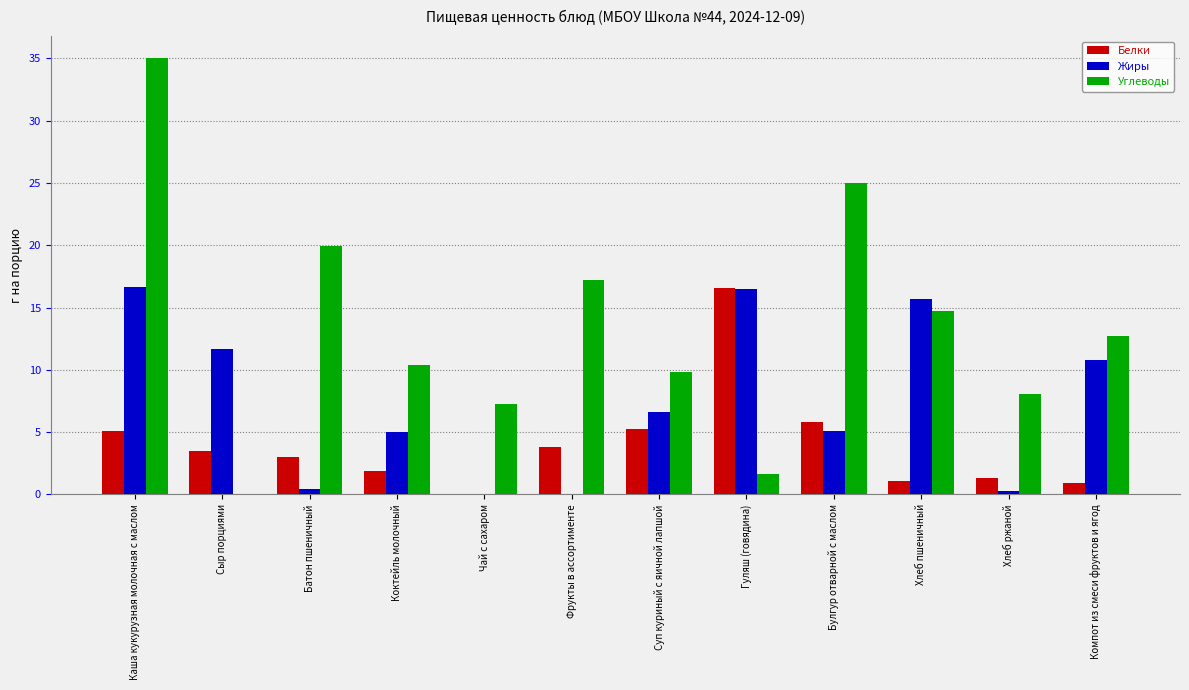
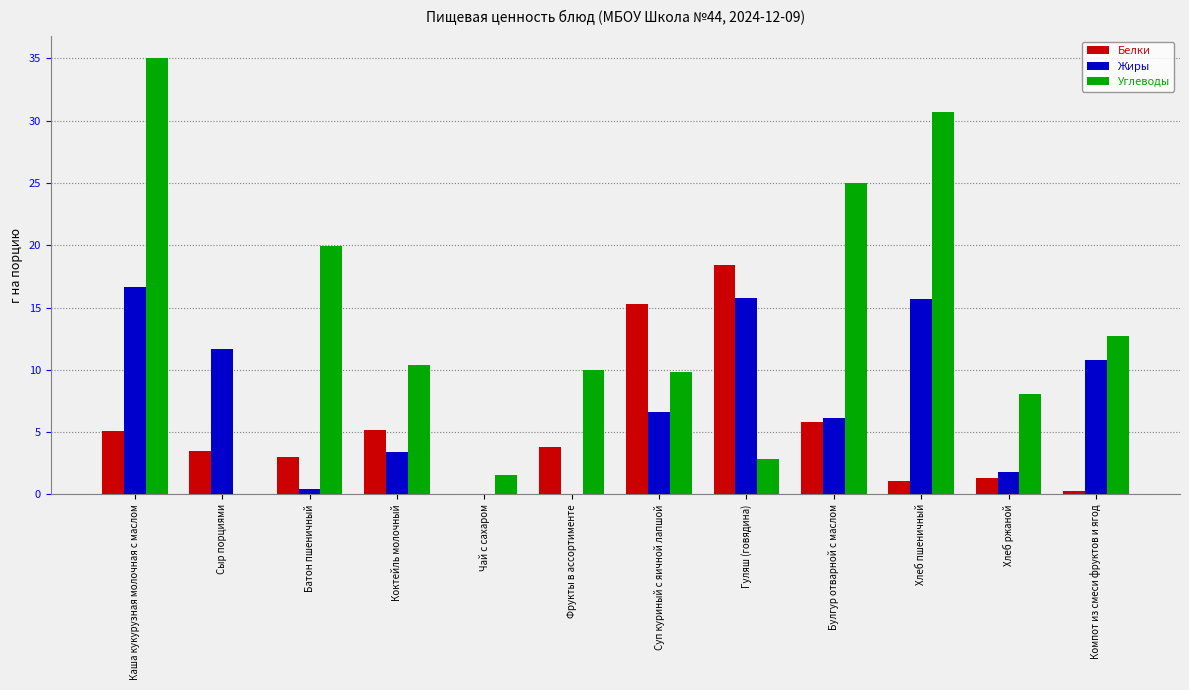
  {
    "Белки": {
      "Каша кукурузная молочная с маслом": 5.1,
      "Сыр порциями": 3.5,
      "Батон пшеничный": 3.0,
-     "Коктейль молочный": 1.9,
+     "Коктейль молочный": 5.2,
      "Чай с сахаром": 0.0,
      "Фрукты в ассортименте": 3.8,
-     "Суп куриный с яичной лапшой": 5.3,
-     "Гуляш (говядина)": 16.6,
+     "Суп куриный с яичной лапшой": 15.3,
+     "Гуляш (говядина)": 18.4,
      "Булгур отварной с маслом": 5.9,
      "Хлеб пшеничный": 1.1,
      "Хлеб ржаной": 1.3,
-     "Компот из смеси фруктов и ягод": 0.9
+     "Компот из смеси фруктов и ягод": 0.3
    },
    "Жиры": {
      "Каша кукурузная молочная с маслом": 16.7,
      "Сыр порциями": 11.7,
      "Батон пшеничный": 0.4,
-     "Коктейль молочный": 5.0,
+     "Коктейль молочный": 3.4,
      "Чай с сахаром": 0.0,
      "Фрукты в ассортименте": 0.0,
      "Суп куриный с яичной лапшой": 6.6,
-     "Гуляш (говядина)": 16.5,
-     "Булгур отварной с маслом": 5.1,
+     "Гуляш (говядина)": 15.8,
+     "Булгур отварной с маслом": 6.1,
      "Хлеб пшеничный": 15.7,
-     "Хлеб ржаной": 0.2,
+     "Хлеб ржаной": 1.8,
      "Компот из смеси фруктов и ягод": 10.8
    },
    "Углеводы": {
      "Каша кукурузная молочная с маслом": 35.1,
      "Сыр порциями": 0.0,
      "Батон пшеничный": 19.9,
      "Коктейль молочный": 10.4,
-     "Чай с сахаром": 7.3,
-     "Фрукты в ассортименте": 17.2,
+     "Чай с сахаром": 1.6,
+     "Фрукты в ассортименте": 10.0,
      "Суп куриный с яичной лапшой": 9.9,
-     "Гуляш (говядина)": 1.6,
+     "Гуляш (говядина)": 2.8,
      "Булгур отварной с маслом": 25.0,
-     "Хлеб пшеничный": 14.8,
+     "Хлеб пшеничный": 30.7,
      "Хлеб ржаной": 8.0,
      "Компот из смеси фруктов и ягод": 12.7
    }
  }
